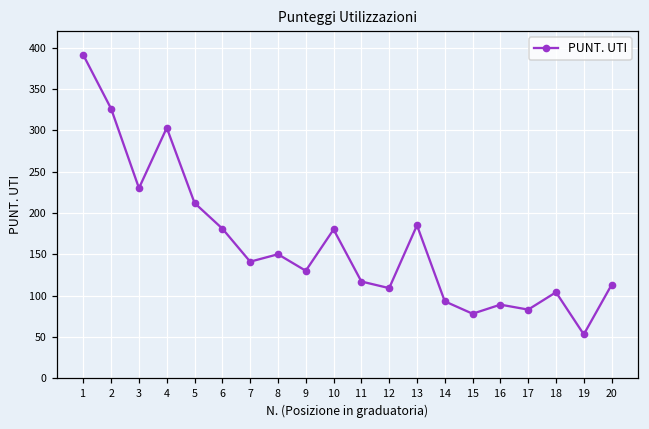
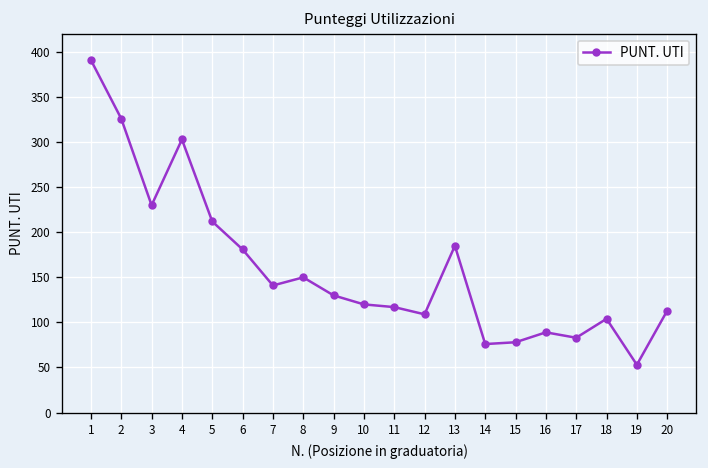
  {
    "1": 390,
    "2": 330,
    "3": 230,
    "4": 300,
    "5": 210,
    "6": 180,
    "7": 140,
    "8": 150,
    "9": 130,
-   "10": 180,
+   "10": 120,
    "11": 120,
    "12": 110,
    "13": 190,
-   "14": 90,
+   "14": 80,
    "15": 80,
    "16": 90,
    "17": 80,
    "18": 100,
    "19": 50,
    "20": 110
  }
